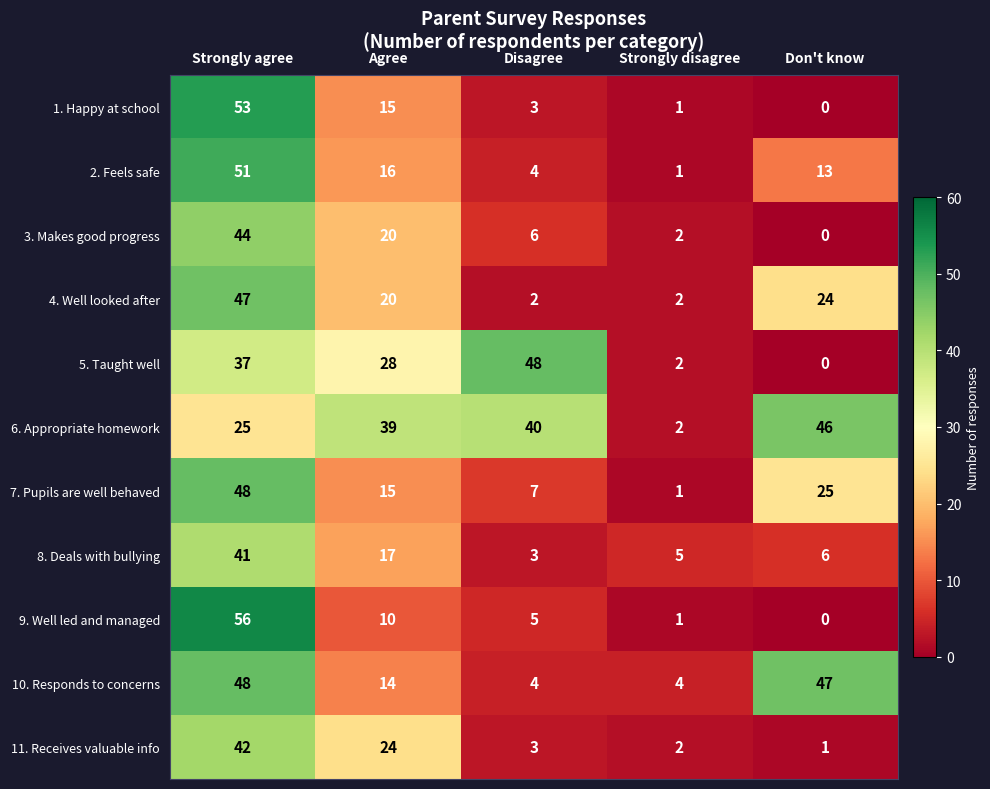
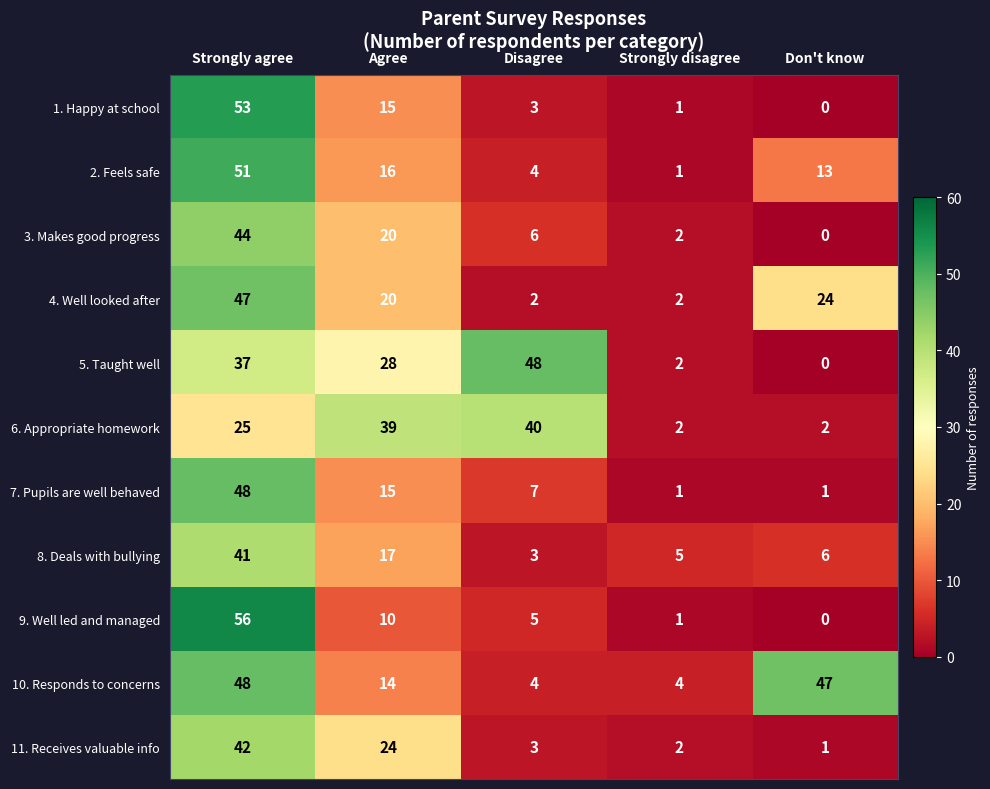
  {
    "1. Happy at school": {
      "Strongly agree": 53,
      "Agree": 15,
      "Disagree": 3,
      "Strongly disagree": 1,
      "Don't know": 0
    },
    "2. Feels safe": {
      "Strongly agree": 51,
      "Agree": 16,
      "Disagree": 4,
      "Strongly disagree": 1,
      "Don't know": 13
    },
    "3. Makes good progress": {
      "Strongly agree": 44,
      "Agree": 20,
      "Disagree": 6,
      "Strongly disagree": 2,
      "Don't know": 0
    },
    "4. Well looked after": {
      "Strongly agree": 47,
      "Agree": 20,
      "Disagree": 2,
      "Strongly disagree": 2,
      "Don't know": 24
    },
    "5. Taught well": {
      "Strongly agree": 37,
      "Agree": 28,
      "Disagree": 48,
      "Strongly disagree": 2,
      "Don't know": 0
    },
    "6. Appropriate homework": {
      "Strongly agree": 25,
      "Agree": 39,
      "Disagree": 40,
      "Strongly disagree": 2,
-     "Don't know": 46
+     "Don't know": 2
    },
    "7. Pupils are well behaved": {
      "Strongly agree": 48,
      "Agree": 15,
      "Disagree": 7,
      "Strongly disagree": 1,
-     "Don't know": 25
+     "Don't know": 1
    },
    "8. Deals with bullying": {
      "Strongly agree": 41,
      "Agree": 17,
      "Disagree": 3,
      "Strongly disagree": 5,
      "Don't know": 6
    },
    "9. Well led and managed": {
      "Strongly agree": 56,
      "Agree": 10,
      "Disagree": 5,
      "Strongly disagree": 1,
      "Don't know": 0
    },
    "10. Responds to concerns": {
      "Strongly agree": 48,
      "Agree": 14,
      "Disagree": 4,
      "Strongly disagree": 4,
      "Don't know": 47
    },
    "11. Receives valuable info": {
      "Strongly agree": 42,
      "Agree": 24,
      "Disagree": 3,
      "Strongly disagree": 2,
      "Don't know": 1
    }
  }
